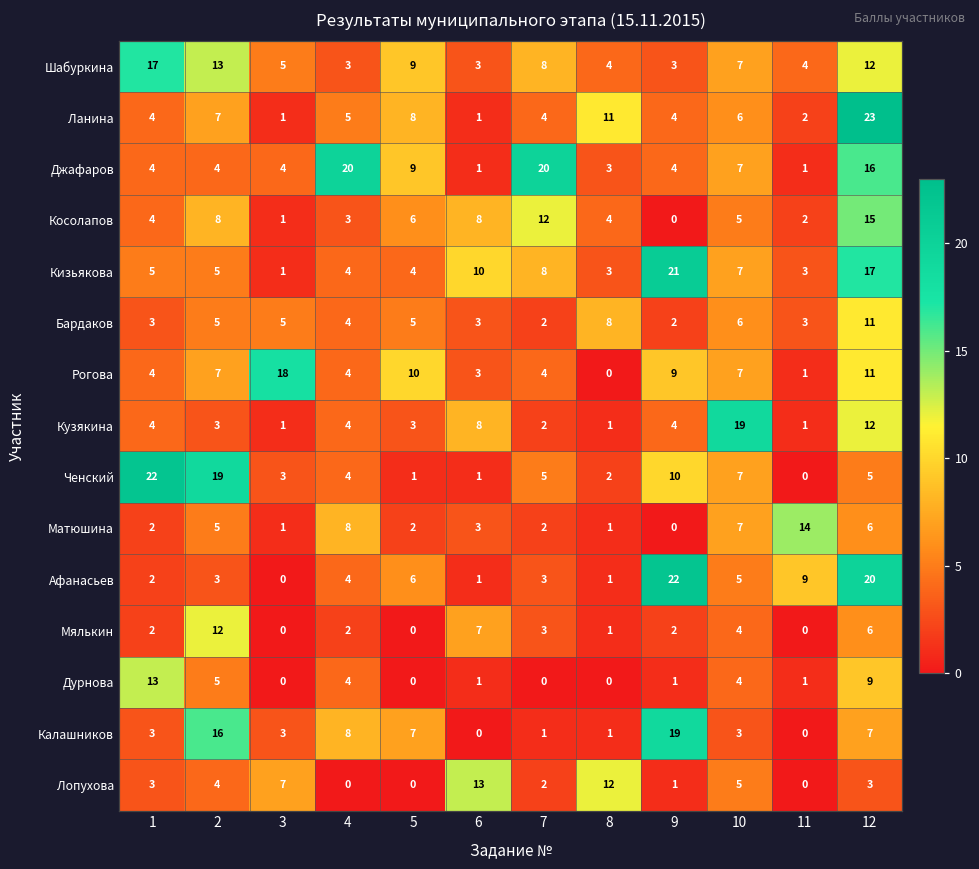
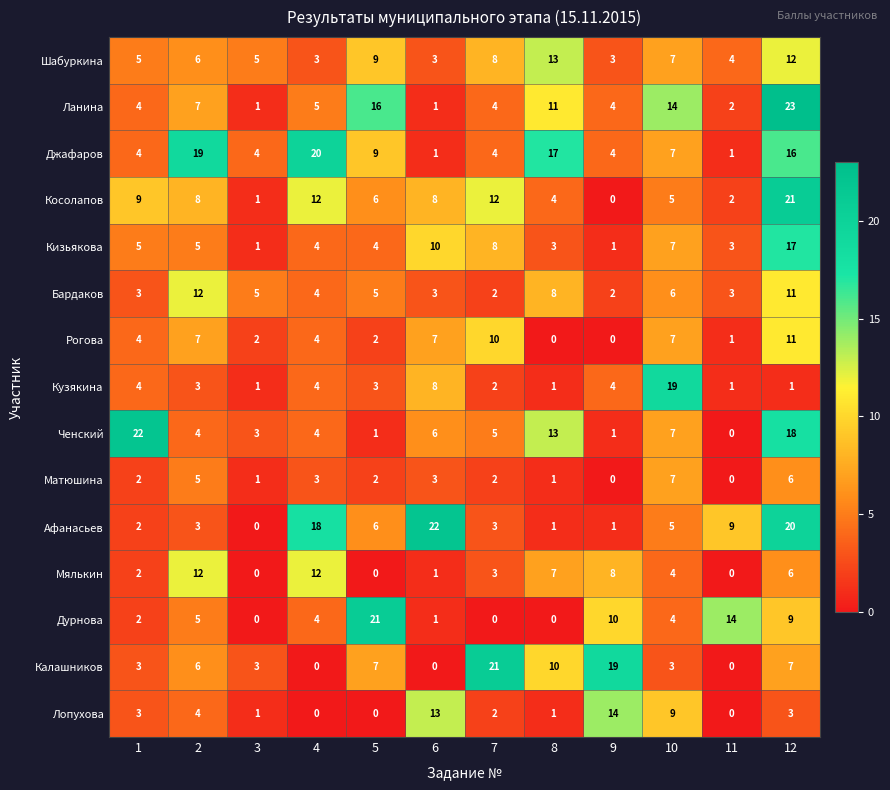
  {
    "Шабуркина": {
-     "1": 17,
-     "2": 13,
+     "1": 5,
+     "2": 6,
      "3": 5,
      "4": 3,
      "5": 9,
      "6": 3,
      "7": 8,
-     "8": 4,
+     "8": 13,
      "9": 3,
      "10": 7,
      "11": 4,
      "12": 12
    },
    "Ланина": {
      "1": 4,
      "2": 7,
      "3": 1,
      "4": 5,
-     "5": 8,
+     "5": 16,
      "6": 1,
      "7": 4,
      "8": 11,
      "9": 4,
-     "10": 6,
+     "10": 14,
      "11": 2,
      "12": 23
    },
    "Джафаров": {
      "1": 4,
-     "2": 4,
+     "2": 19,
      "3": 4,
      "4": 20,
      "5": 9,
      "6": 1,
-     "7": 20,
-     "8": 3,
+     "7": 4,
+     "8": 17,
      "9": 4,
      "10": 7,
      "11": 1,
      "12": 16
    },
    "Косолапов": {
-     "1": 4,
+     "1": 9,
      "2": 8,
      "3": 1,
-     "4": 3,
+     "4": 12,
      "5": 6,
      "6": 8,
      "7": 12,
      "8": 4,
      "9": 0,
      "10": 5,
      "11": 2,
-     "12": 15
+     "12": 21
    },
    "Кизьякова": {
      "1": 5,
      "2": 5,
      "3": 1,
      "4": 4,
      "5": 4,
      "6": 10,
      "7": 8,
      "8": 3,
-     "9": 21,
+     "9": 1,
      "10": 7,
      "11": 3,
      "12": 17
    },
    "Бардаков": {
      "1": 3,
-     "2": 5,
+     "2": 12,
      "3": 5,
      "4": 4,
      "5": 5,
      "6": 3,
      "7": 2,
      "8": 8,
      "9": 2,
      "10": 6,
      "11": 3,
      "12": 11
    },
    "Рогова": {
      "1": 4,
      "2": 7,
-     "3": 18,
+     "3": 2,
      "4": 4,
-     "5": 10,
-     "6": 3,
-     "7": 4,
+     "5": 2,
+     "6": 7,
+     "7": 10,
      "8": 0,
-     "9": 9,
+     "9": 0,
      "10": 7,
      "11": 1,
      "12": 11
    },
    "Кузякина": {
      "1": 4,
      "2": 3,
      "3": 1,
      "4": 4,
      "5": 3,
      "6": 8,
      "7": 2,
      "8": 1,
      "9": 4,
      "10": 19,
      "11": 1,
-     "12": 12
+     "12": 1
    },
    "Ченский": {
      "1": 22,
-     "2": 19,
+     "2": 4,
      "3": 3,
      "4": 4,
      "5": 1,
-     "6": 1,
+     "6": 6,
      "7": 5,
-     "8": 2,
-     "9": 10,
+     "8": 13,
+     "9": 1,
      "10": 7,
      "11": 0,
-     "12": 5
+     "12": 18
    },
    "Матюшина": {
      "1": 2,
      "2": 5,
      "3": 1,
-     "4": 8,
+     "4": 3,
      "5": 2,
      "6": 3,
      "7": 2,
      "8": 1,
      "9": 0,
      "10": 7,
-     "11": 14,
+     "11": 0,
      "12": 6
    },
    "Афанасьев": {
      "1": 2,
      "2": 3,
      "3": 0,
-     "4": 4,
+     "4": 18,
      "5": 6,
-     "6": 1,
+     "6": 22,
      "7": 3,
      "8": 1,
-     "9": 22,
+     "9": 1,
      "10": 5,
      "11": 9,
      "12": 20
    },
    "Мялькин": {
      "1": 2,
      "2": 12,
      "3": 0,
-     "4": 2,
+     "4": 12,
      "5": 0,
-     "6": 7,
+     "6": 1,
      "7": 3,
-     "8": 1,
-     "9": 2,
+     "8": 7,
+     "9": 8,
      "10": 4,
      "11": 0,
      "12": 6
    },
    "Дурнова": {
-     "1": 13,
+     "1": 2,
      "2": 5,
      "3": 0,
      "4": 4,
-     "5": 0,
+     "5": 21,
      "6": 1,
      "7": 0,
      "8": 0,
-     "9": 1,
+     "9": 10,
      "10": 4,
-     "11": 1,
+     "11": 14,
      "12": 9
    },
    "Калашников": {
      "1": 3,
-     "2": 16,
+     "2": 6,
      "3": 3,
-     "4": 8,
+     "4": 0,
      "5": 7,
      "6": 0,
-     "7": 1,
-     "8": 1,
+     "7": 21,
+     "8": 10,
      "9": 19,
      "10": 3,
      "11": 0,
      "12": 7
    },
    "Лопухова": {
      "1": 3,
      "2": 4,
-     "3": 7,
+     "3": 1,
      "4": 0,
      "5": 0,
      "6": 13,
      "7": 2,
-     "8": 12,
-     "9": 1,
-     "10": 5,
+     "8": 1,
+     "9": 14,
+     "10": 9,
      "11": 0,
      "12": 3
    }
  }
